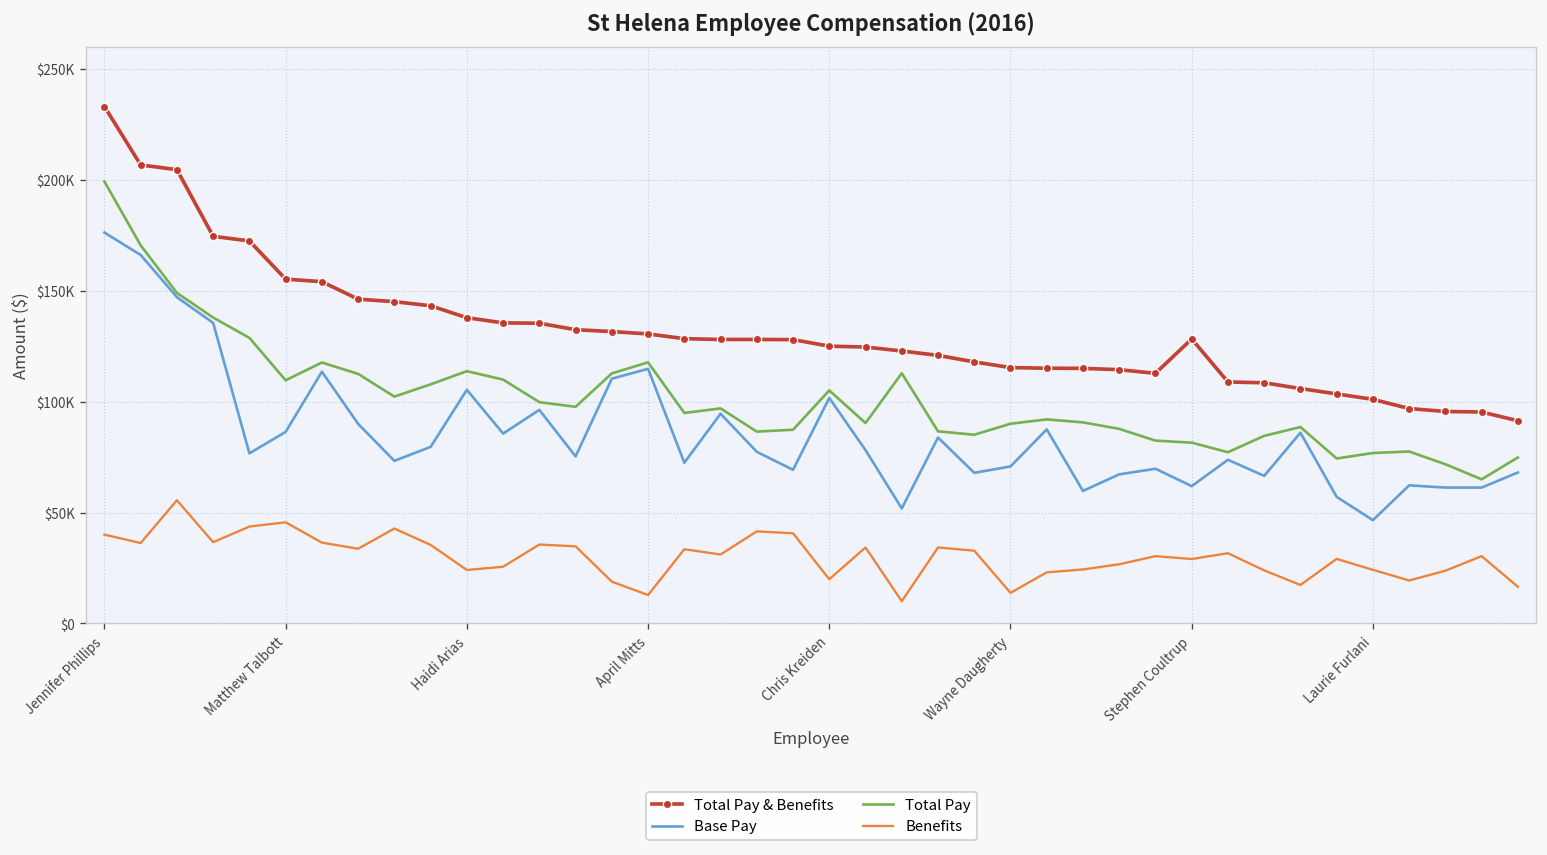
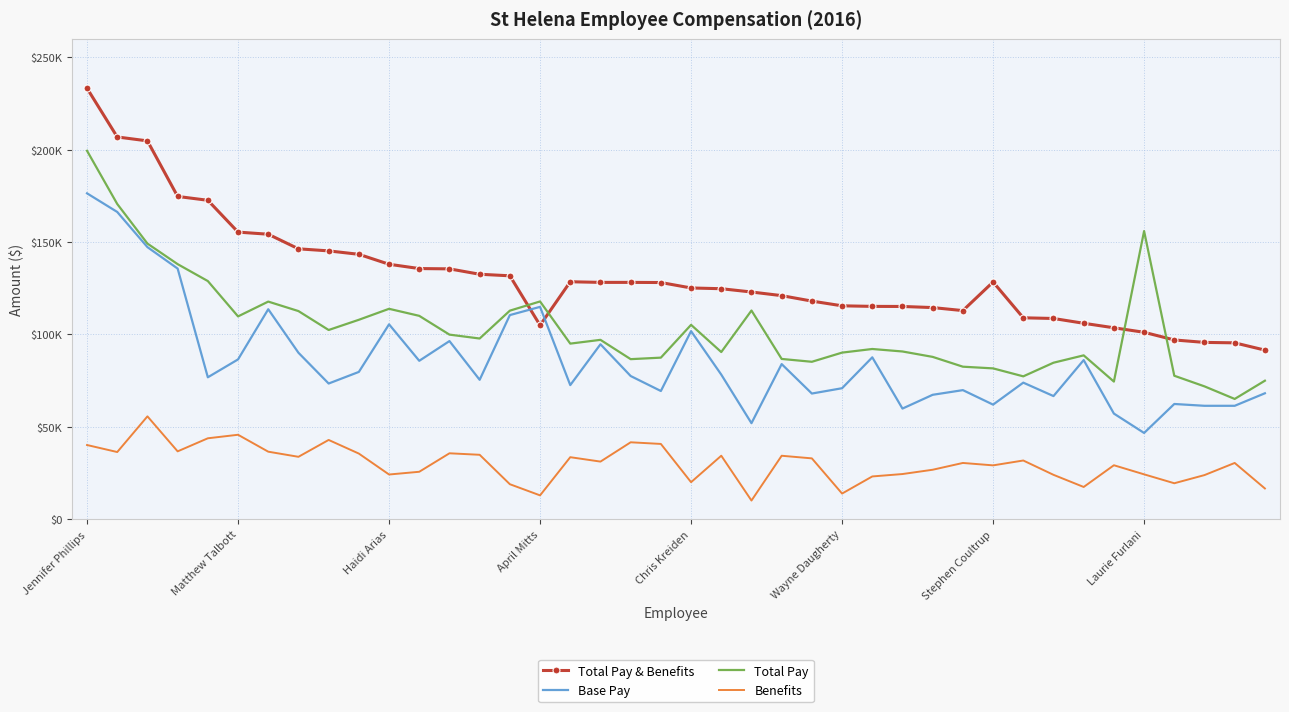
  {
    "Total Pay & Benefits": {
      "Jennifer Phillips": "$233000",
      "Matthew Talbott": "$155000",
      "Haidi Arias": "$138000",
-     "April Mitts": "$131000",
+     "April Mitts": "$105000",
      "Chris Kreiden": "$125000",
      "Wayne Daugherty": "$115000",
      "Stephen Coultrup": "$128000",
      "Laurie Furlani": "$101000"
    },
    "Base Pay": {
      "Jennifer Phillips": "$176000",
      "Matthew Talbott": "$86000",
      "Haidi Arias": "$105000",
      "April Mitts": "$115000",
      "Chris Kreiden": "$102000",
      "Wayne Daugherty": "$71000",
      "Stephen Coultrup": "$62000",
      "Laurie Furlani": "$47000"
    },
    "Total Pay": {
      "Jennifer Phillips": "$199000",
      "Matthew Talbott": "$110000",
      "Haidi Arias": "$114000",
      "April Mitts": "$118000",
      "Chris Kreiden": "$105000",
      "Wayne Daugherty": "$90000",
      "Stephen Coultrup": "$82000",
-     "Laurie Furlani": "$77000"
+     "Laurie Furlani": "$156000"
    },
    "Benefits": {
      "Jennifer Phillips": "$40000",
      "Matthew Talbott": "$46000",
      "Haidi Arias": "$24000",
      "April Mitts": "$13000",
      "Chris Kreiden": "$20000",
      "Wayne Daugherty": "$14000",
      "Stephen Coultrup": "$29000",
      "Laurie Furlani": "$24000"
    }
  }
